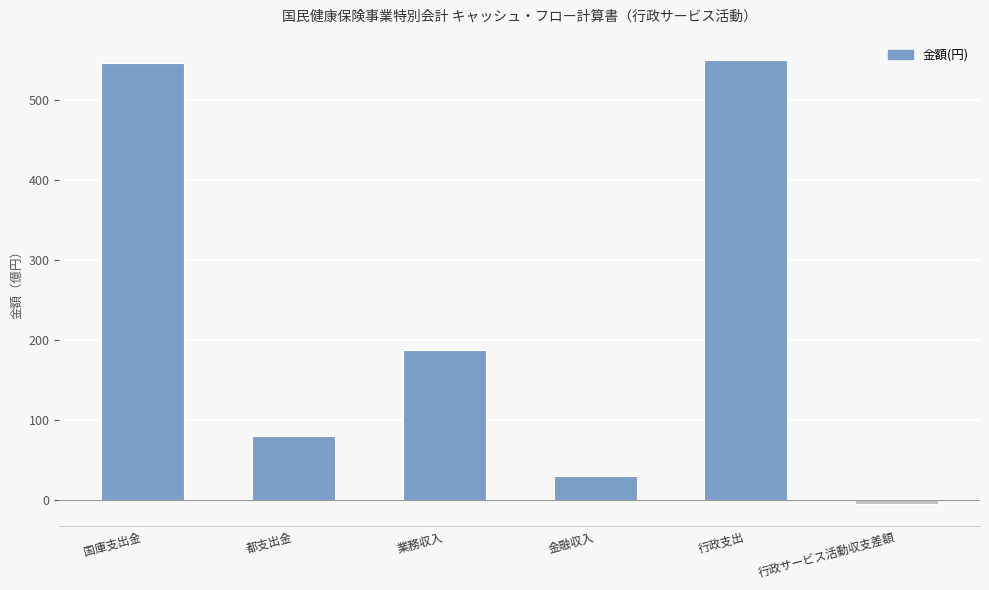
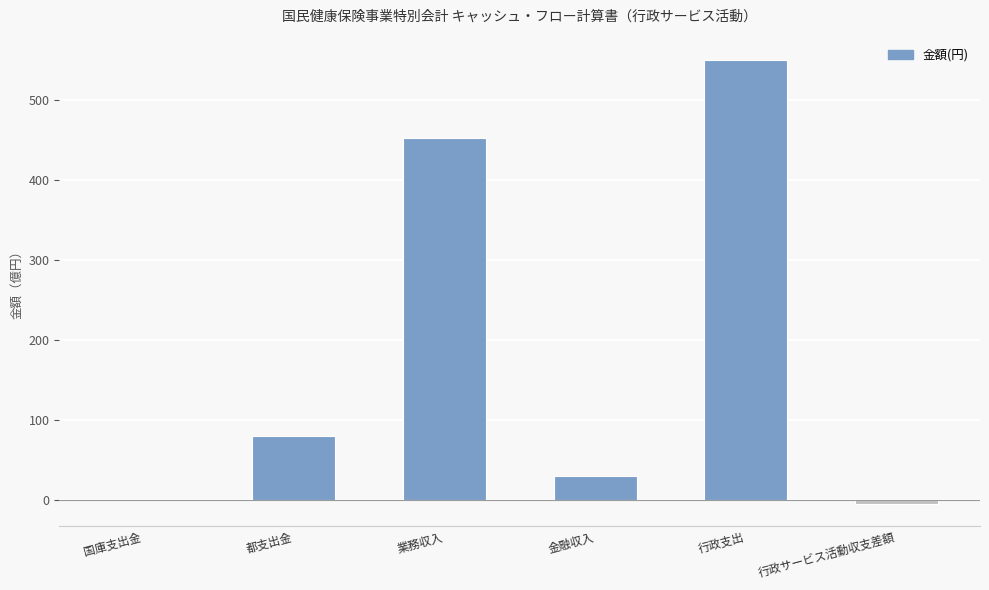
  {
-   "国庫支出金": 550,
+   "国庫支出金": 0,
    "都支出金": 80,
-   "業務収入": 190,
+   "業務収入": 450,
    "金融収入": 30,
    "行政支出": 550,
    "行政サービス活動収支差額": 0
  }
